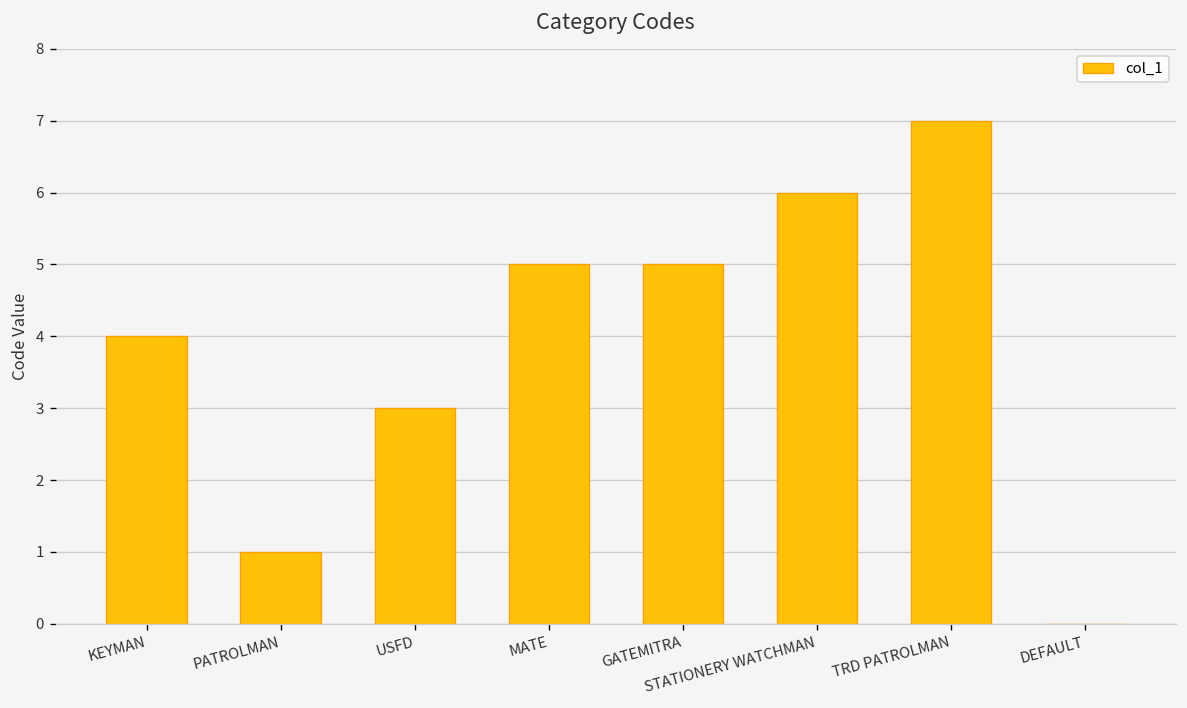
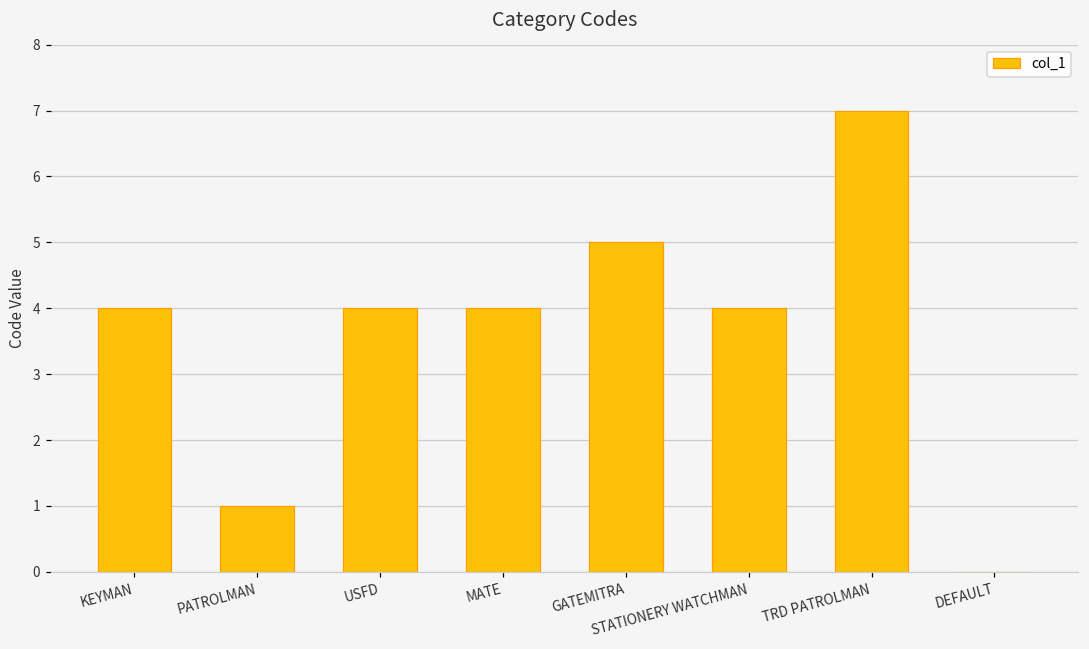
  {
    "KEYMAN": 4,
    "PATROLMAN": 1,
-   "USFD": 3,
-   "MATE": 5,
+   "USFD": 4,
+   "MATE": 4,
    "GATEMITRA": 5,
-   "STATIONERY WATCHMAN": 6,
+   "STATIONERY WATCHMAN": 4,
    "TRD PATROLMAN": 7,
    "DEFAULT": 0
  }
